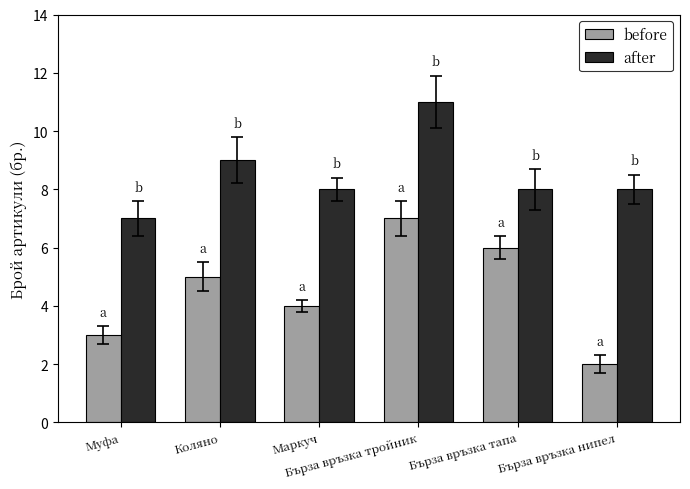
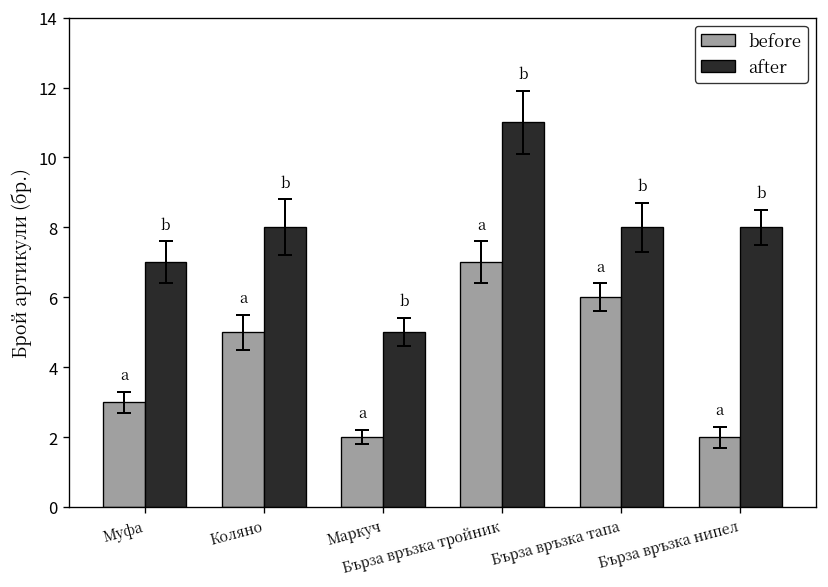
  {
    "before": {
      "Муфа": 3,
      "Коляно": 5,
-     "Маркуч": 4,
+     "Маркуч": 2,
      "Бърза връзка тройник": 7,
      "Бърза връзка тапа": 6,
      "Бърза връзка нипел": 2
    },
    "after": {
      "Муфа": 7,
-     "Коляно": 9,
-     "Маркуч": 8,
+     "Коляно": 8,
+     "Маркуч": 5,
      "Бърза връзка тройник": 11,
      "Бърза връзка тапа": 8,
      "Бърза връзка нипел": 8
    }
  }
